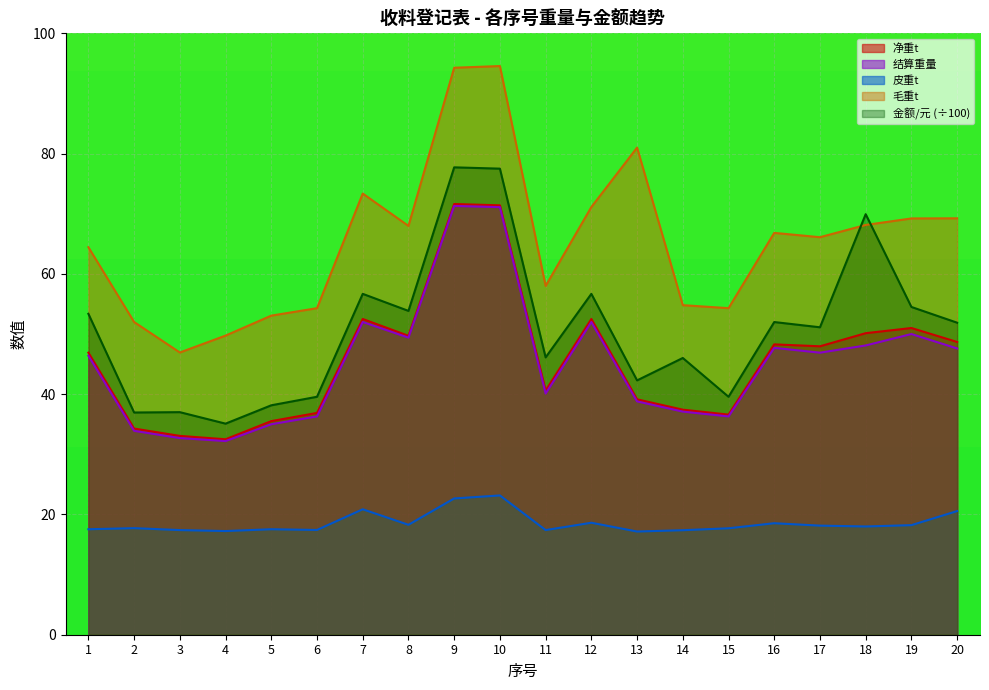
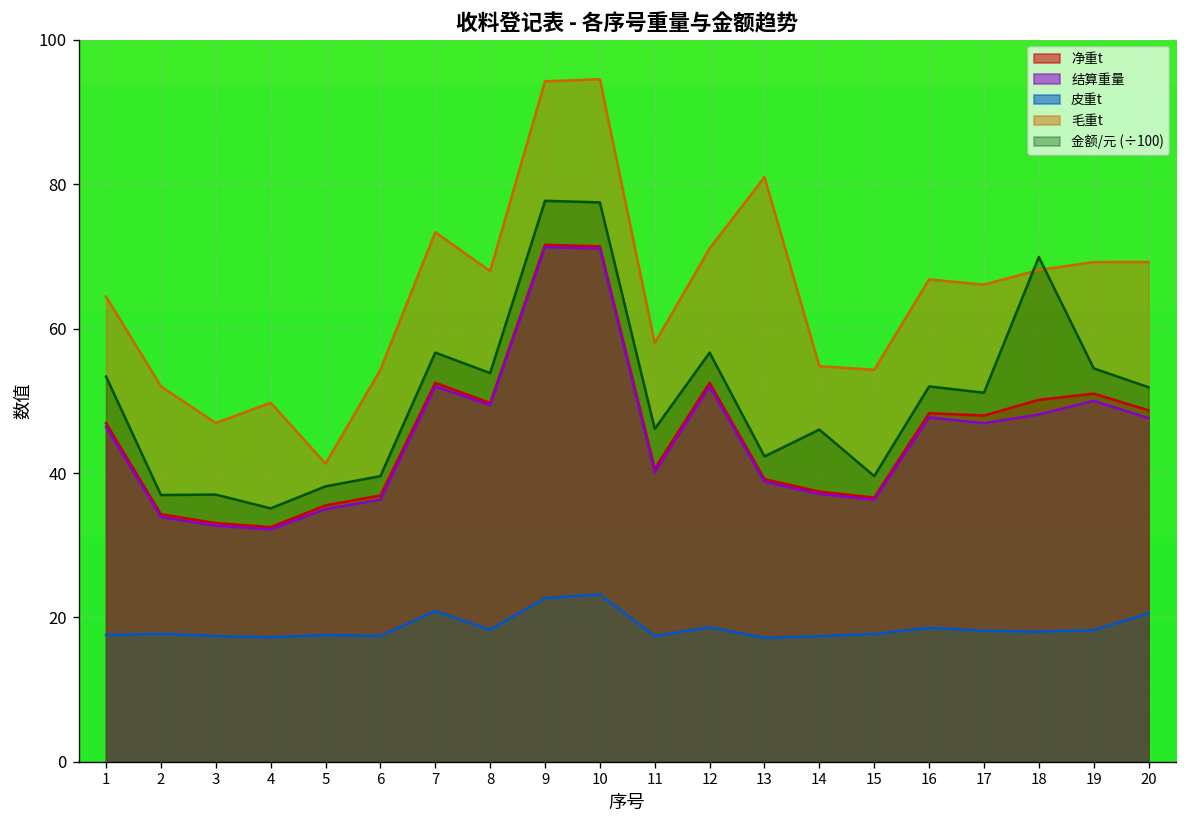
  {
    "净重t": {
      "1": 47,
      "5": 36,
      "6": 37,
      "7": 53,
      "11": 41,
      "12": 53,
      "16": 48,
      "17": 48,
      "18": 50,
      "19": 51,
      "20": 49
    },
    "结算重量": {
      "1": 46,
      "5": 35,
      "6": 36,
      "7": 52,
      "11": 40,
      "12": 52,
      "16": 48,
      "17": 47,
      "18": 48,
      "19": 50,
      "20": 48
    },
    "皮重t": {
      "1": 18,
      "2": 18,
      "3": 17,
      "4": 17,
      "5": 18,
      "6": 17,
      "7": 21,
      "8": 18,
      "9": 23,
      "10": 23,
      "11": 17,
      "12": 19,
      "13": 17,
      "14": 17,
      "15": 18,
      "16": 19,
      "17": 18,
      "18": 18,
      "19": 18,
      "20": 21
    },
    "毛重t": {
      "1": 64,
      "2": 52,
      "3": 47,
      "4": 50,
-     "5": 53,
+     "5": 41,
      "6": 54,
      "7": 73,
      "8": 68,
      "9": 94,
      "10": 95,
      "11": 58,
      "12": 71,
      "13": 81,
      "14": 55,
      "15": 54,
      "16": 67,
      "17": 66,
      "18": 68,
      "19": 69,
      "20": 69
    },
    "金额/元 (÷100)": {
      "1": 53,
      "2": 37,
      "3": 37,
      "4": 35,
      "5": 38,
      "6": 40,
      "7": 57,
      "8": 54,
      "9": 78,
      "10": 77,
      "11": 46,
      "12": 57,
      "13": 42,
      "14": 46,
      "15": 40,
      "16": 52,
      "17": 51,
      "18": 70,
      "19": 55,
      "20": 52
    }
  }
